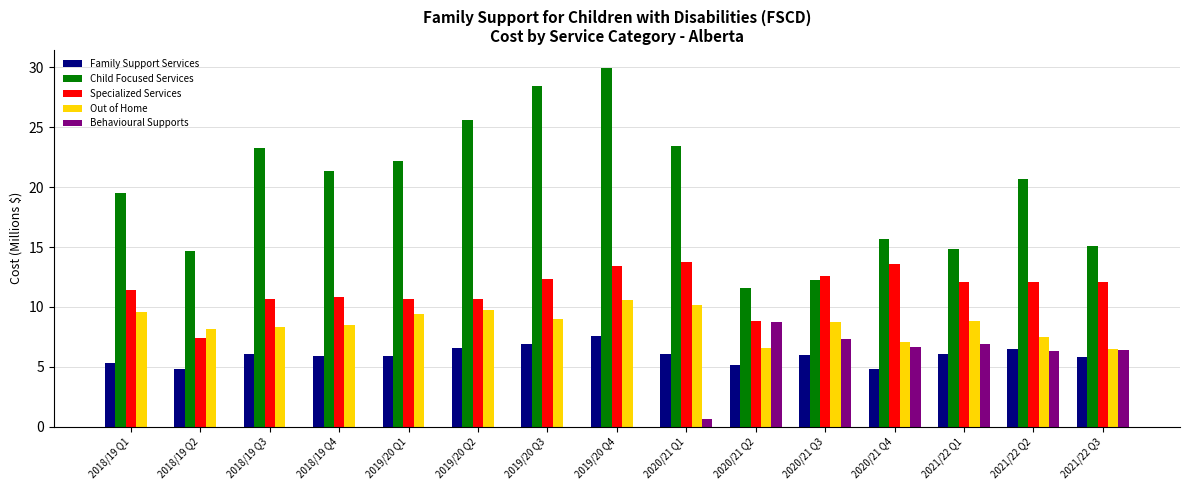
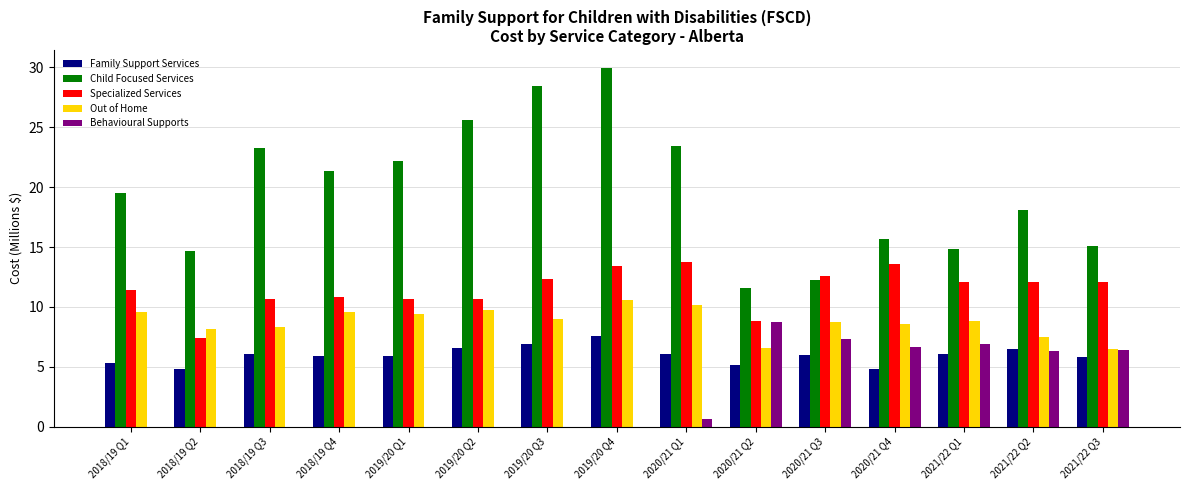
  {
    "Family Support Services": {
      "2018/19 Q1": 5.3,
      "2018/19 Q2": 4.8,
      "2018/19 Q3": 6.1,
      "2018/19 Q4": 5.9,
      "2019/20 Q1": 5.9,
      "2019/20 Q2": 6.6,
      "2019/20 Q3": 6.9,
      "2019/20 Q4": 7.6,
      "2020/21 Q1": 6.1,
      "2020/21 Q2": 5.2,
      "2020/21 Q3": 6.0,
      "2020/21 Q4": 4.8,
      "2021/22 Q1": 6.1,
      "2021/22 Q2": 6.5,
      "2021/22 Q3": 5.8
    },
    "Child Focused Services": {
      "2018/19 Q1": 19.5,
      "2018/19 Q2": 14.6,
      "2018/19 Q3": 23.2,
      "2018/19 Q4": 21.4,
      "2019/20 Q1": 22.1,
      "2019/20 Q2": 25.6,
      "2019/20 Q3": 28.4,
      "2019/20 Q4": 30.0,
      "2020/21 Q1": 23.4,
      "2020/21 Q2": 11.5,
      "2020/21 Q3": 12.2,
      "2020/21 Q4": 15.7,
      "2021/22 Q1": 14.8,
-     "2021/22 Q2": 20.7,
+     "2021/22 Q2": 18.1,
      "2021/22 Q3": 15.1
    },
    "Specialized Services": {
      "2018/19 Q1": 11.4,
      "2018/19 Q2": 7.4,
      "2018/19 Q3": 10.7,
      "2018/19 Q4": 10.9,
      "2019/20 Q1": 10.6,
      "2019/20 Q2": 10.7,
      "2019/20 Q3": 12.3,
      "2019/20 Q4": 13.4,
      "2020/21 Q1": 13.8,
      "2020/21 Q2": 8.8,
      "2020/21 Q3": 12.6,
      "2020/21 Q4": 13.6,
      "2021/22 Q1": 12.0,
      "2021/22 Q2": 12.1,
      "2021/22 Q3": 12.1
    },
    "Out of Home": {
      "2018/19 Q1": 9.5,
      "2018/19 Q2": 8.1,
      "2018/19 Q3": 8.3,
-     "2018/19 Q4": 8.5,
+     "2018/19 Q4": 9.6,
      "2019/20 Q1": 9.4,
      "2019/20 Q2": 9.8,
      "2019/20 Q3": 9.0,
      "2019/20 Q4": 10.6,
      "2020/21 Q1": 10.2,
      "2020/21 Q2": 6.6,
      "2020/21 Q3": 8.8,
-     "2020/21 Q4": 7.1,
+     "2020/21 Q4": 8.6,
      "2021/22 Q1": 8.8,
      "2021/22 Q2": 7.5,
      "2021/22 Q3": 6.4
    },
    "Behavioural Supports": {
      "2018/19 Q1": 0.0,
      "2018/19 Q2": 0.0,
      "2018/19 Q3": 0.0,
      "2018/19 Q4": 0.0,
      "2019/20 Q1": 0.0,
      "2019/20 Q2": 0.0,
      "2019/20 Q3": 0.0,
      "2019/20 Q4": 0.0,
      "2020/21 Q1": 0.7,
      "2020/21 Q2": 8.7,
      "2020/21 Q3": 7.3,
      "2020/21 Q4": 6.7,
      "2021/22 Q1": 6.9,
      "2021/22 Q2": 6.3,
      "2021/22 Q3": 6.4
    }
  }
